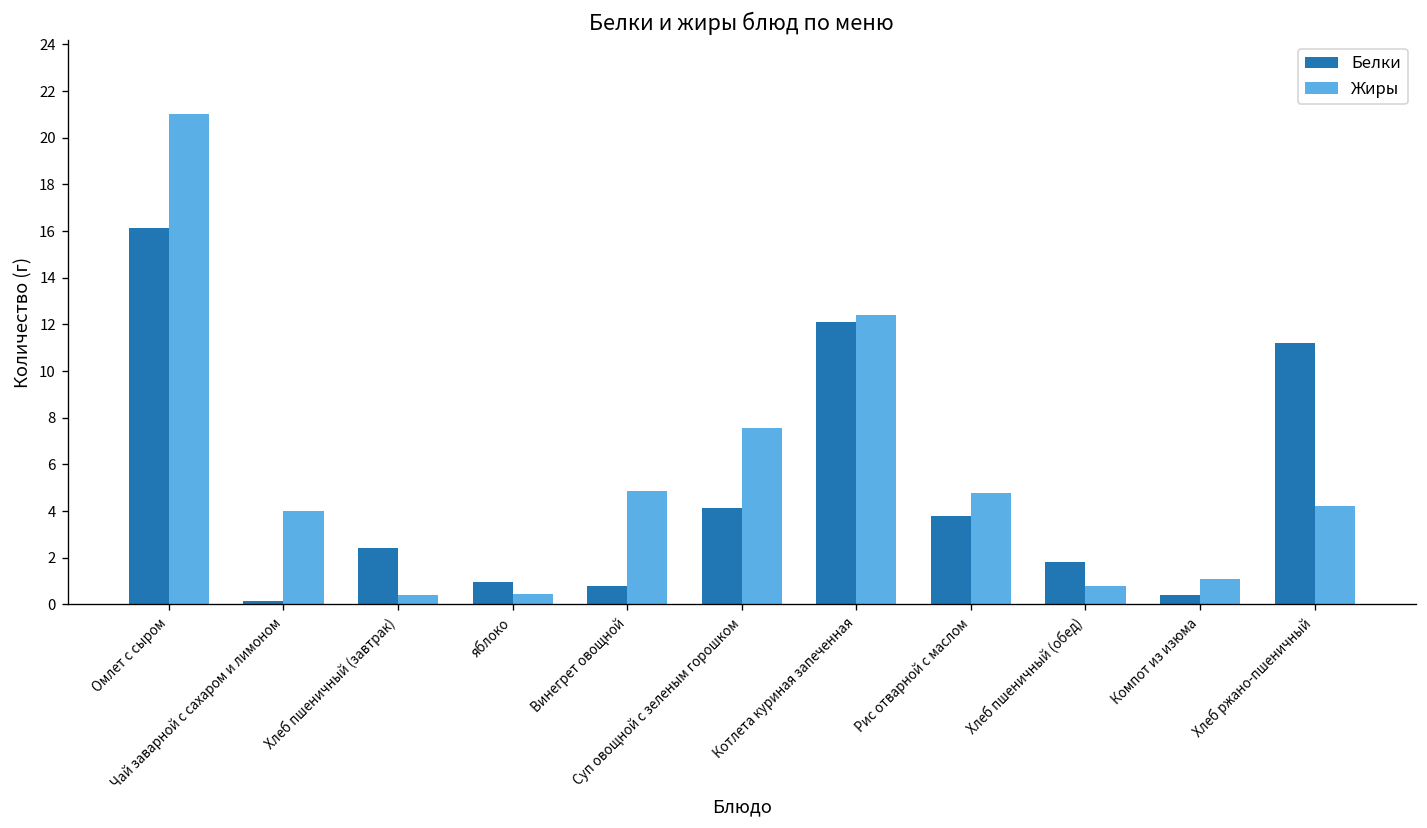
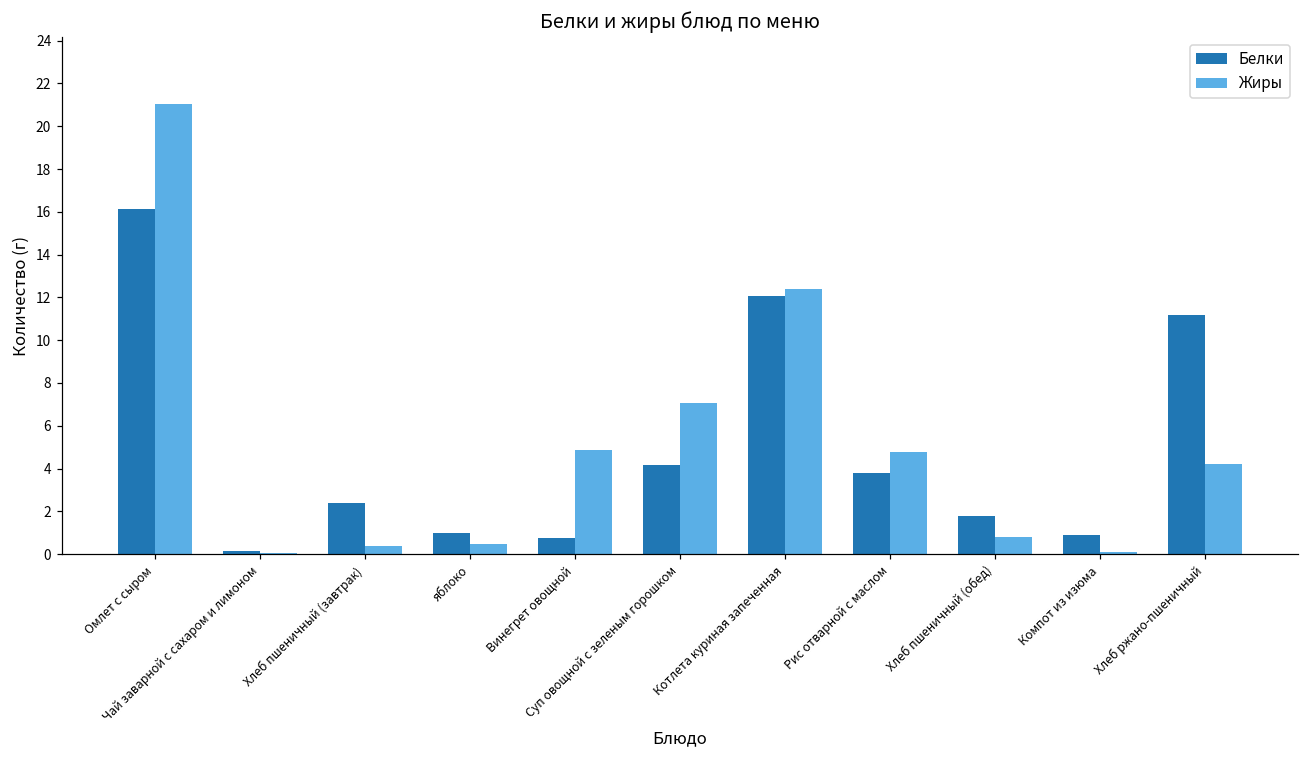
  {
    "Белки": {
      "Омлет с сыром": 16.1,
      "Чай заварной с сахаром и лимоном": 0.2,
      "Хлеб пшеничный (завтрак)": 2.4,
      "яблоко": 1.0,
      "Винегрет овощной": 0.8,
      "Суп овощной с зеленым горошком": 4.1,
      "Котлета куриная запеченная": 12.1,
      "Рис отварной с маслом": 3.8,
      "Хлеб пшеничный (обед)": 1.8,
-     "Компот из изюма": 0.4,
+     "Компот из изюма": 0.9,
      "Хлеб ржано-пшеничный": 11.2
    },
    "Жиры": {
      "Омлет с сыром": 21.0,
-     "Чай заварной с сахаром и лимоном": 4.0,
+     "Чай заварной с сахаром и лимоном": 0.0,
      "Хлеб пшеничный (завтрак)": 0.4,
      "яблоко": 0.5,
      "Винегрет овощной": 4.9,
-     "Суп овощной с зеленым горошком": 7.6,
+     "Суп овощной с зеленым горошком": 7.1,
      "Котлета куриная запеченная": 12.4,
      "Рис отварной с маслом": 4.8,
      "Хлеб пшеничный (обед)": 0.8,
-     "Компот из изюма": 1.1,
+     "Компот из изюма": 0.1,
      "Хлеб ржано-пшеничный": 4.2
    }
  }
